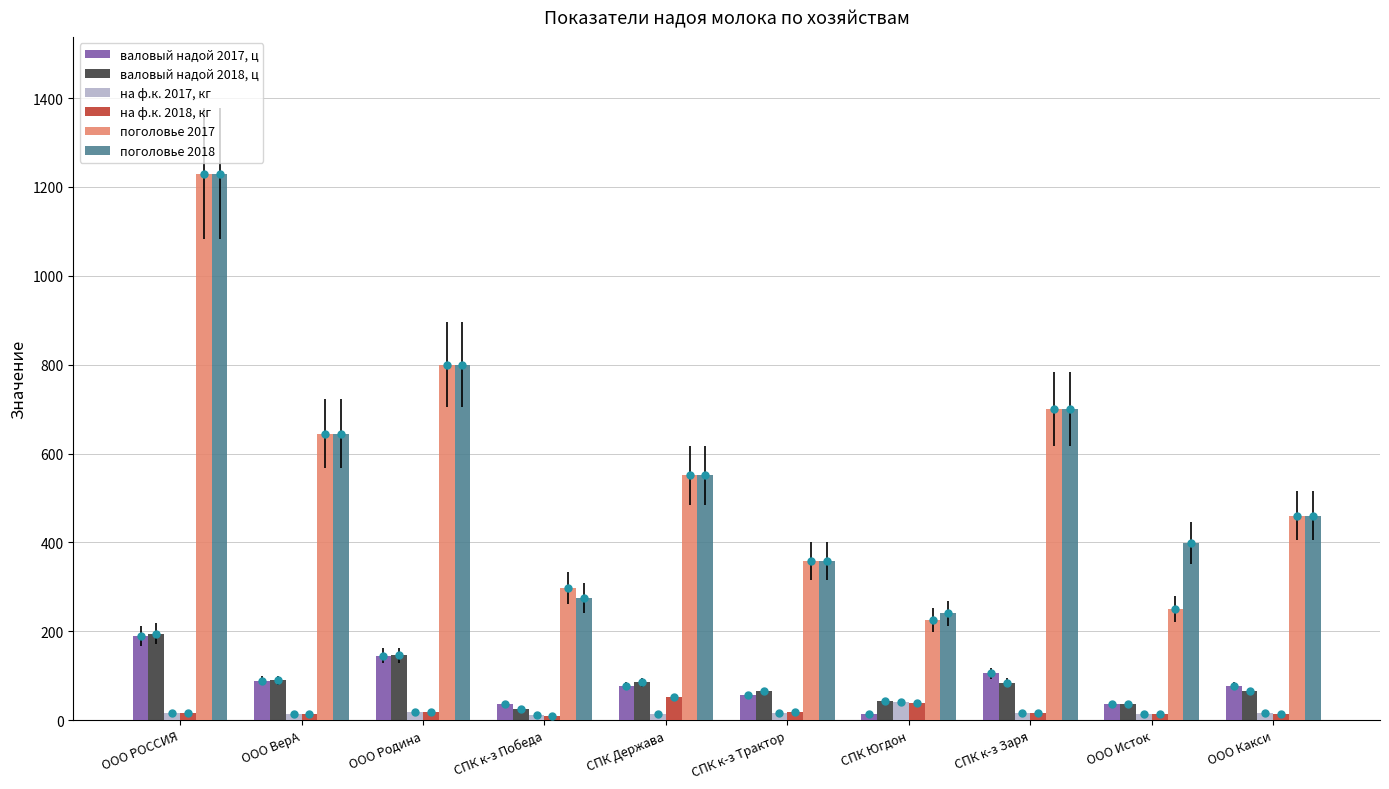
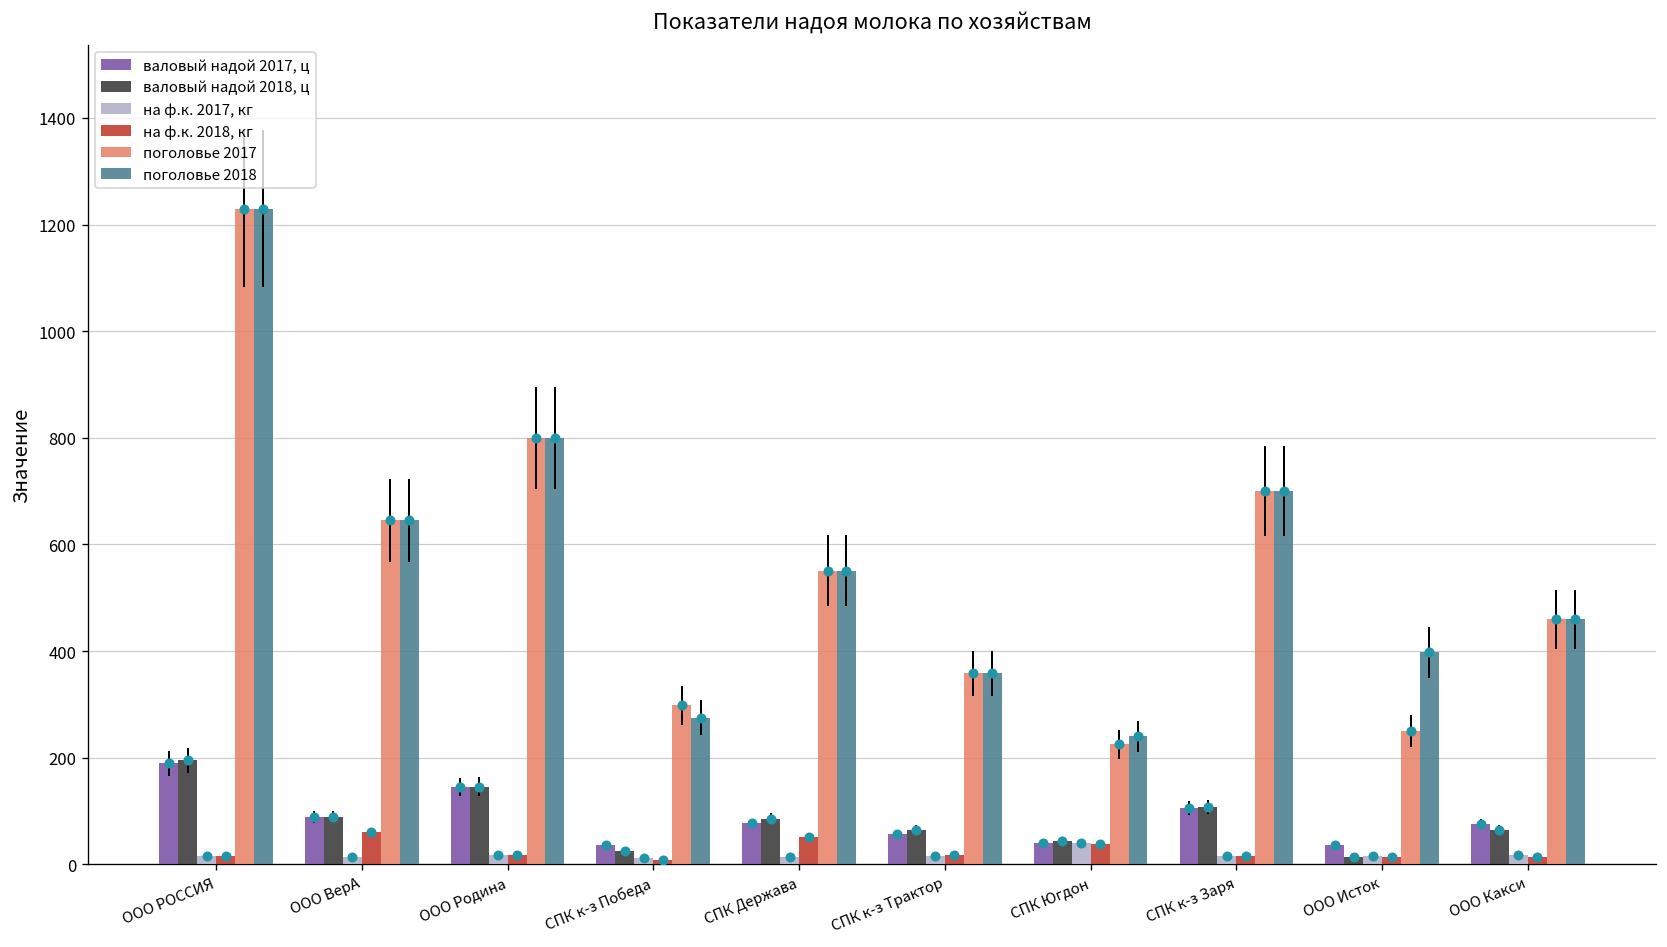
  {
    "валовый надой 2017, ц": {
      "ООО РОССИЯ": 190,
      "ООО ВерА": 90,
      "ООО Родина": 150,
      "СПК к-з Победа": 40,
      "СПК Держава": 80,
      "СПК к-з Трактор": 60,
-     "СПК Югдон": 10,
+     "СПК Югдон": 40,
      "СПК к-з Заря": 110,
      "ООО Исток": 40,
      "ООО Какси": 80
    },
    "валовый надой 2018, ц": {
      "ООО РОССИЯ": 190,
      "ООО ВерА": 90,
      "ООО Родина": 150,
      "СПК к-з Победа": 20,
      "СПК Держава": 90,
      "СПК к-з Трактор": 70,
      "СПК Югдон": 40,
-     "СПК к-з Заря": 80,
-     "ООО Исток": 40,
+     "СПК к-з Заря": 110,
+     "ООО Исток": 10,
      "ООО Какси": 70
    },
    "на ф.к. 2017, кг": {
      "ООО РОССИЯ": 20,
      "ООО ВерА": 10,
      "ООО Родина": 20,
      "СПК к-з Победа": 10,
      "СПК Держава": 10,
      "СПК к-з Трактор": 20,
      "СПК Югдон": 40,
      "СПК к-з Заря": 20,
      "ООО Исток": 10,
      "ООО Какси": 20
    },
    "на ф.к. 2018, кг": {
      "ООО РОССИЯ": 20,
-     "ООО ВерА": 10,
+     "ООО ВерА": 60,
      "ООО Родина": 20,
      "СПК к-з Победа": 10,
      "СПК Держава": 50,
      "СПК к-з Трактор": 20,
      "СПК Югдон": 40,
      "СПК к-з Заря": 20,
      "ООО Исток": 10,
      "ООО Какси": 10
    },
    "поголовье 2017": {
      "ООО РОССИЯ": 1230,
      "ООО ВерА": 650,
      "ООО Родина": 800,
      "СПК к-з Победа": 300,
      "СПК Держава": 550,
      "СПК к-з Трактор": 360,
      "СПК Югдон": 230,
      "СПК к-з Заря": 700,
      "ООО Исток": 250,
      "ООО Какси": 460
    }
  }
